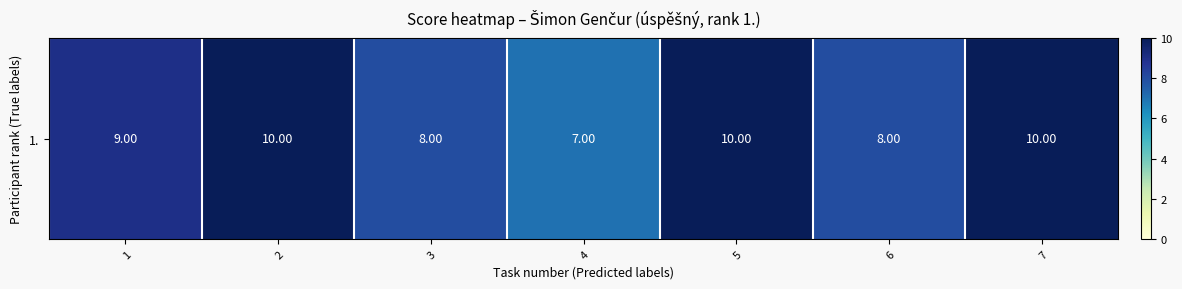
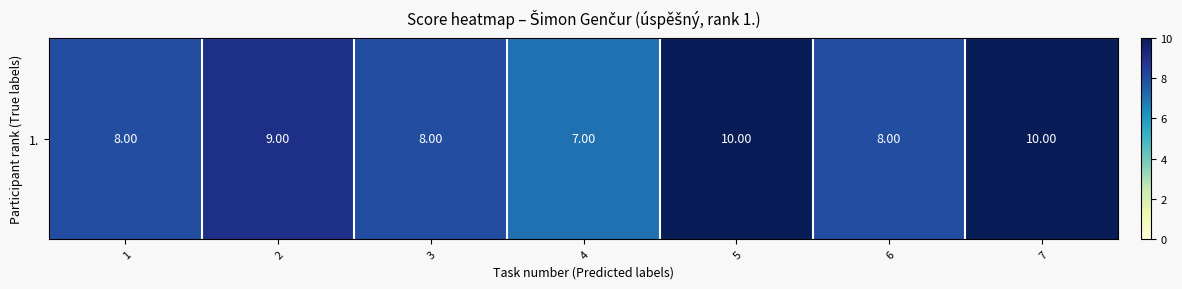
  {
    "1.": {
-     "1": 9.00,
-     "2": 10.00,
+     "1": 8.00,
+     "2": 9.00,
      "3": 8.00,
      "4": 7.00,
      "5": 10.00,
      "6": 8.00,
      "7": 10.00
    }
  }
